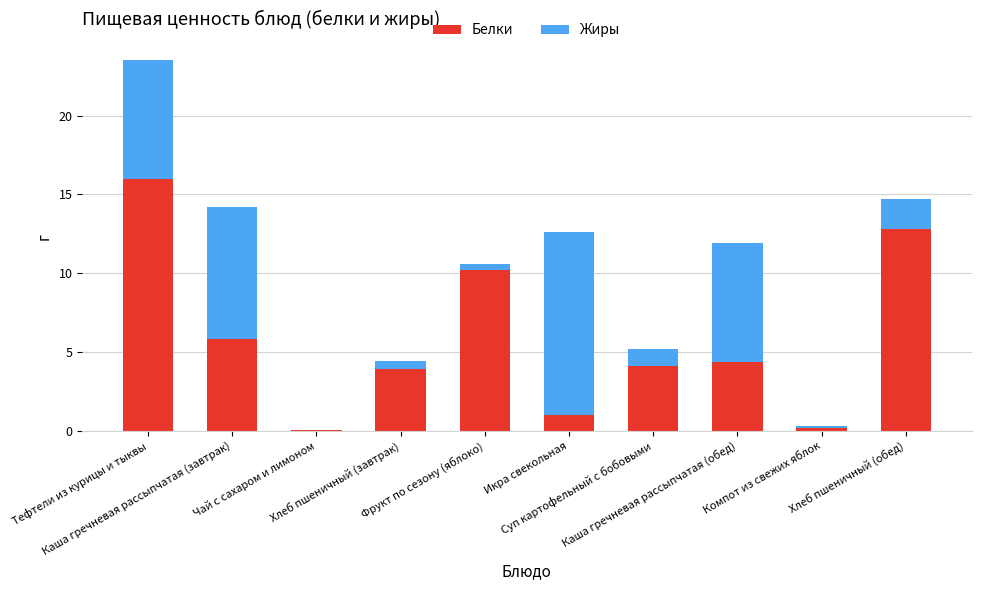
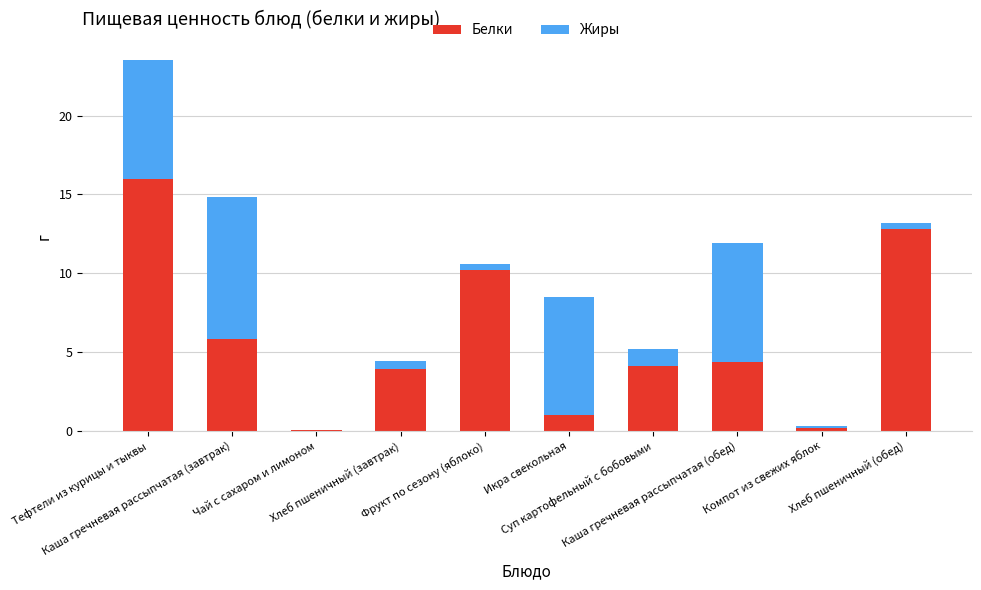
  {
    "Белки": {
      "Тефтели из курицы и тыквы": 16.0,
      "Каша гречневая рассыпчатая (завтрак)": 5.8,
      "Хлеб пшеничный (завтрак)": 4.0,
      "Фрукт по сезону (яблоко)": 10.2,
      "Икра свекольная": 1.0,
      "Суп картофельный с бобовыми": 4.1,
      "Каша гречневая рассыпчатая (обед)": 4.4,
      "Компот из свежих яблок": 0.2,
      "Хлеб пшеничный (обед)": 12.8
    },
    "Жиры": {
      "Тефтели из курицы и тыквы": 7.5,
-     "Каша гречневая рассыпчатая (завтрак)": 8.4,
+     "Каша гречневая рассыпчатая (завтрак)": 9.0,
      "Хлеб пшеничный (завтрак)": 0.5,
      "Фрукт по сезону (яблоко)": 0.4,
-     "Икра свекольная": 11.6,
+     "Икра свекольная": 7.5,
      "Суп картофельный с бобовыми": 1.1,
      "Каша гречневая рассыпчатая (обед)": 7.6,
      "Компот из свежих яблок": 0.2,
-     "Хлеб пшеничный (обед)": 1.9
+     "Хлеб пшеничный (обед)": 0.4
    }
  }
